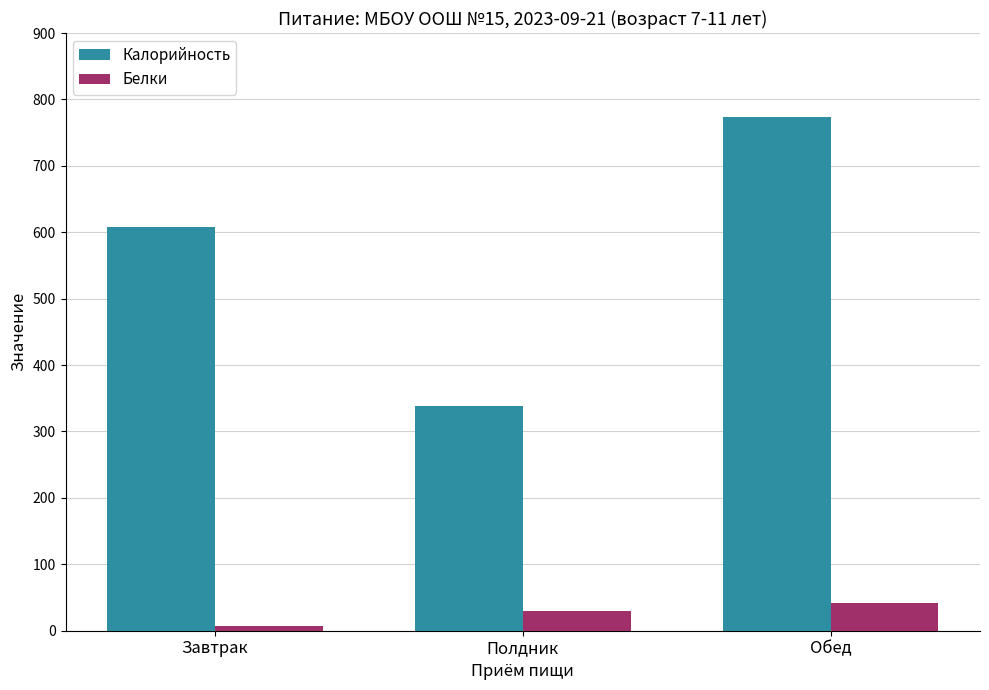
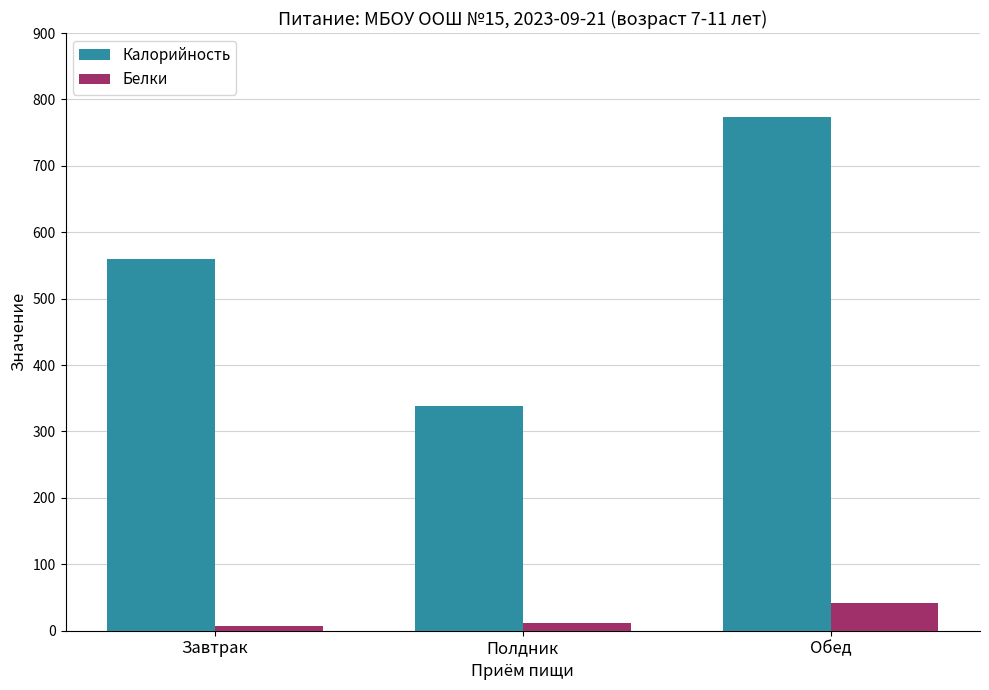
  {
    "Калорийность": {
-     "Завтрак": 610,
+     "Завтрак": 560,
      "Полдник": 340,
      "Обед": 770
    },
    "Белки": {
      "Завтрак": 10,
-     "Полдник": 30,
+     "Полдник": 10,
      "Обед": 40
    }
  }
